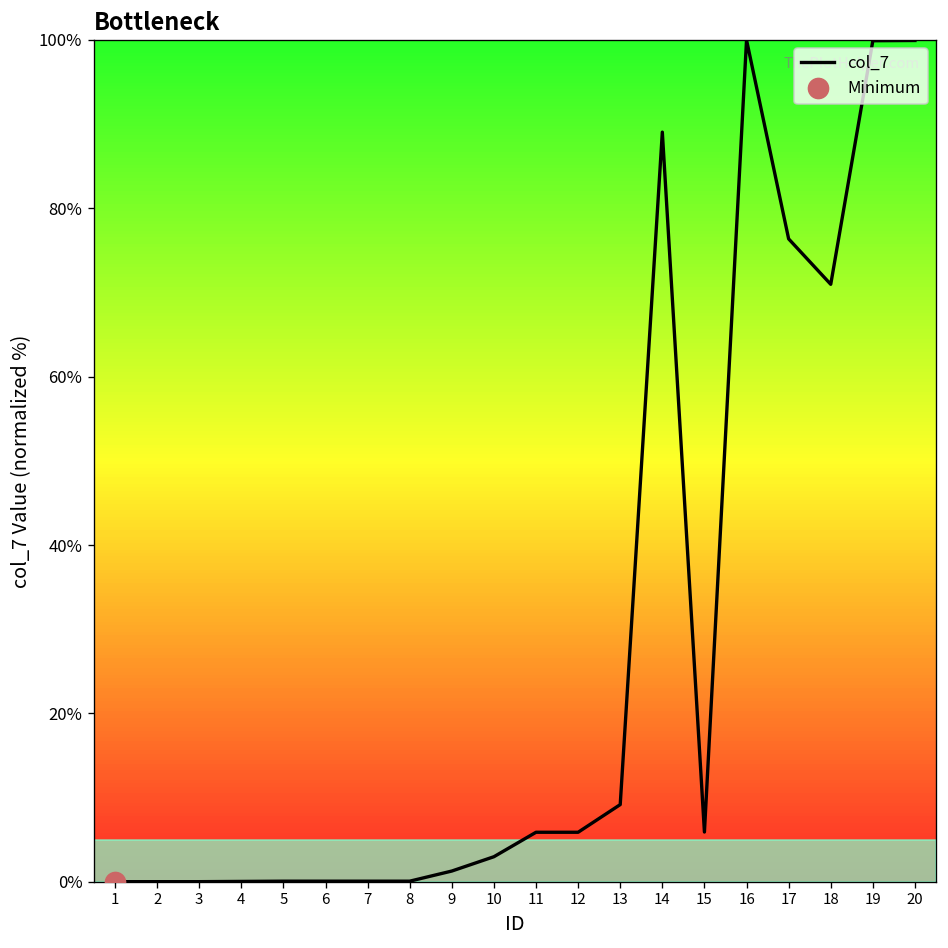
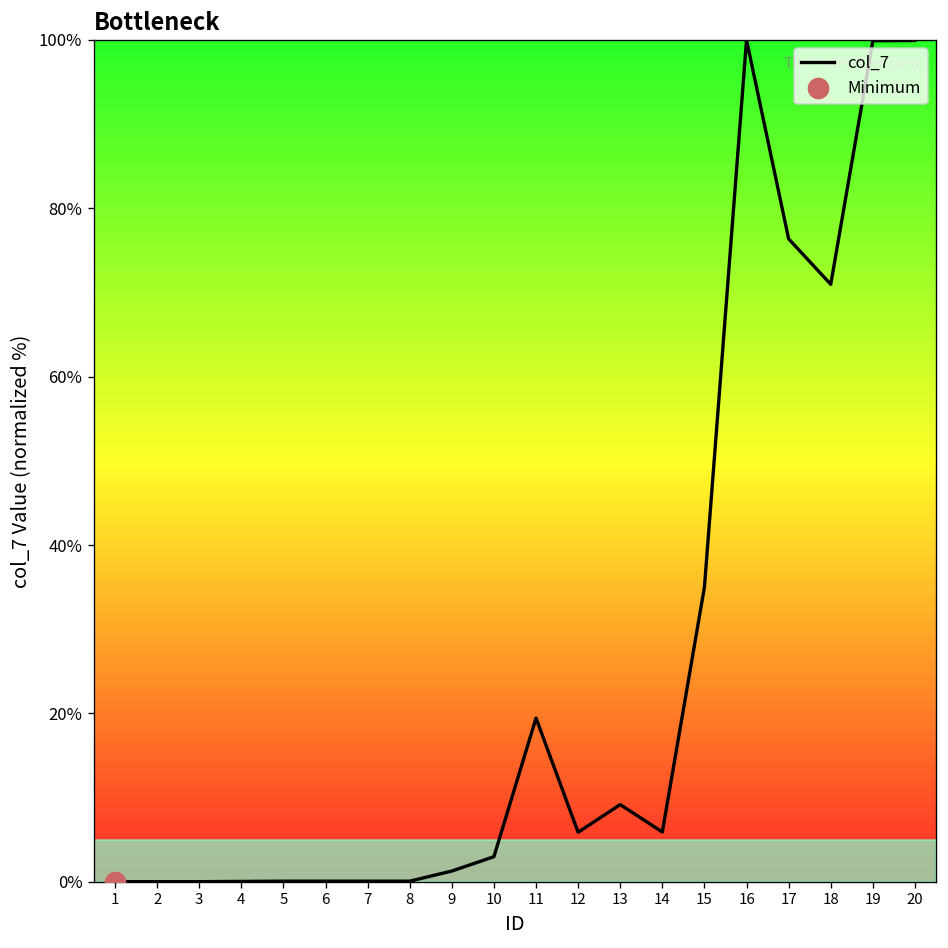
  {
    "col_7": {
-     "11": "6%",
+     "11": "19%",
      "12": "6%",
      "13": "9%",
-     "14": "89%",
-     "15": "6%",
+     "14": "6%",
+     "15": "35%",
      "16": "100%",
      "17": "76%",
      "18": "71%",
      "19": "100%",
      "20": "100%"
    }
  }
